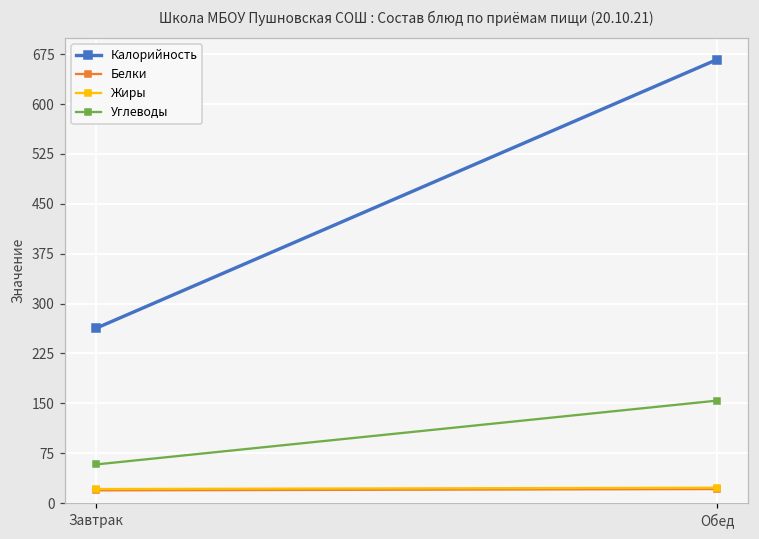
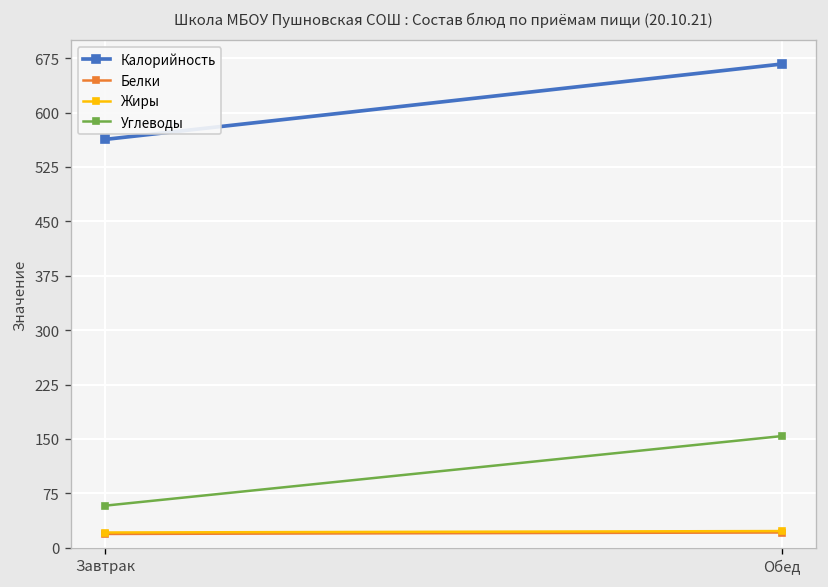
  {
    "Калорийность": {
-     "Завтрак": 260,
+     "Завтрак": 560,
      "Обед": 670
    },
    "Углеводы": {
      "Завтрак": 60,
      "Обед": 150
    }
  }
